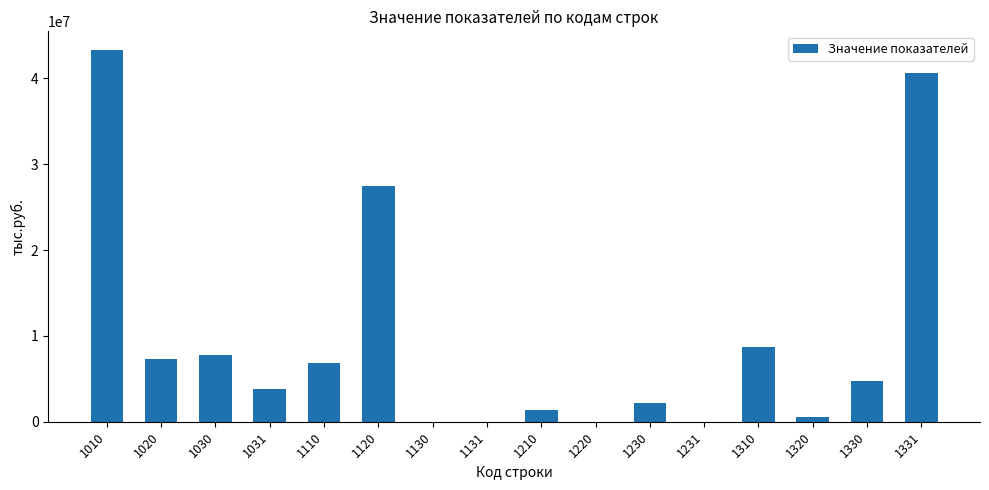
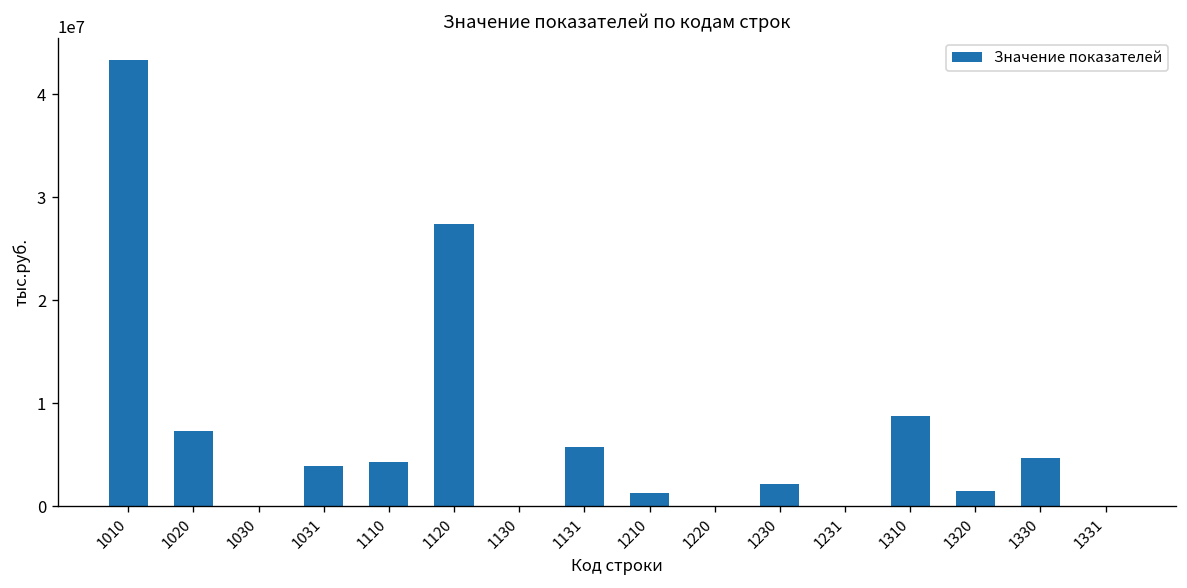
  {
    "1010": 43000000,
    "1020": 7000000,
-   "1030": 8000000,
+   "1030": 0,
    "1031": 4000000,
-   "1110": 7000000,
+   "1110": 4000000,
    "1120": 27000000,
-   "1131": 0,
+   "1131": 6000000,
    "1210": 1000000,
    "1230": 2000000,
    "1231": 0,
    "1310": 9000000,
-   "1320": 500000,
+   "1320": 1500000,
    "1330": 5000000,
-   "1331": 41000000
+   "1331": 0
  }
